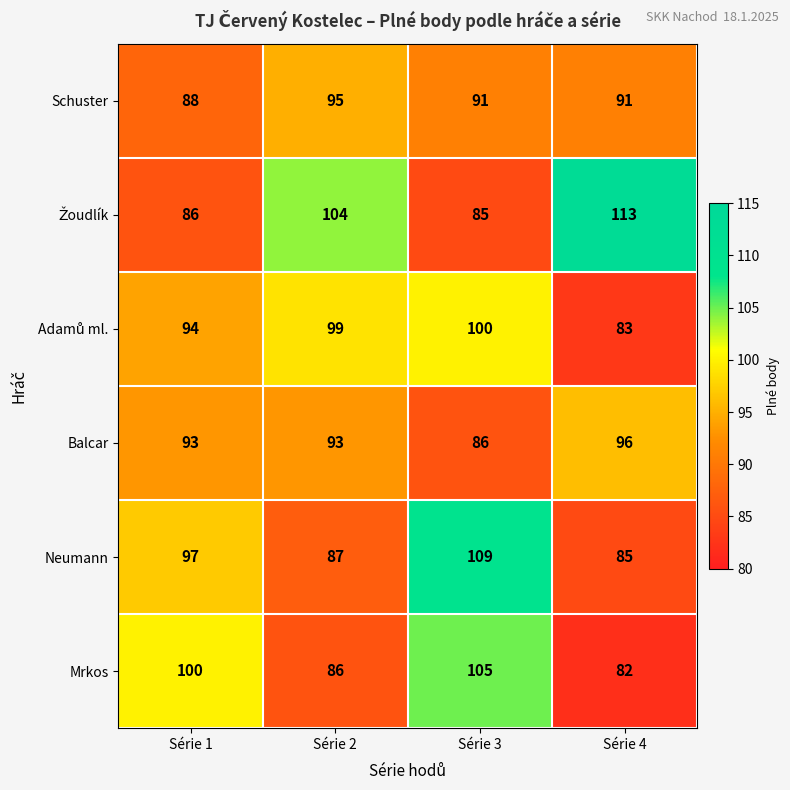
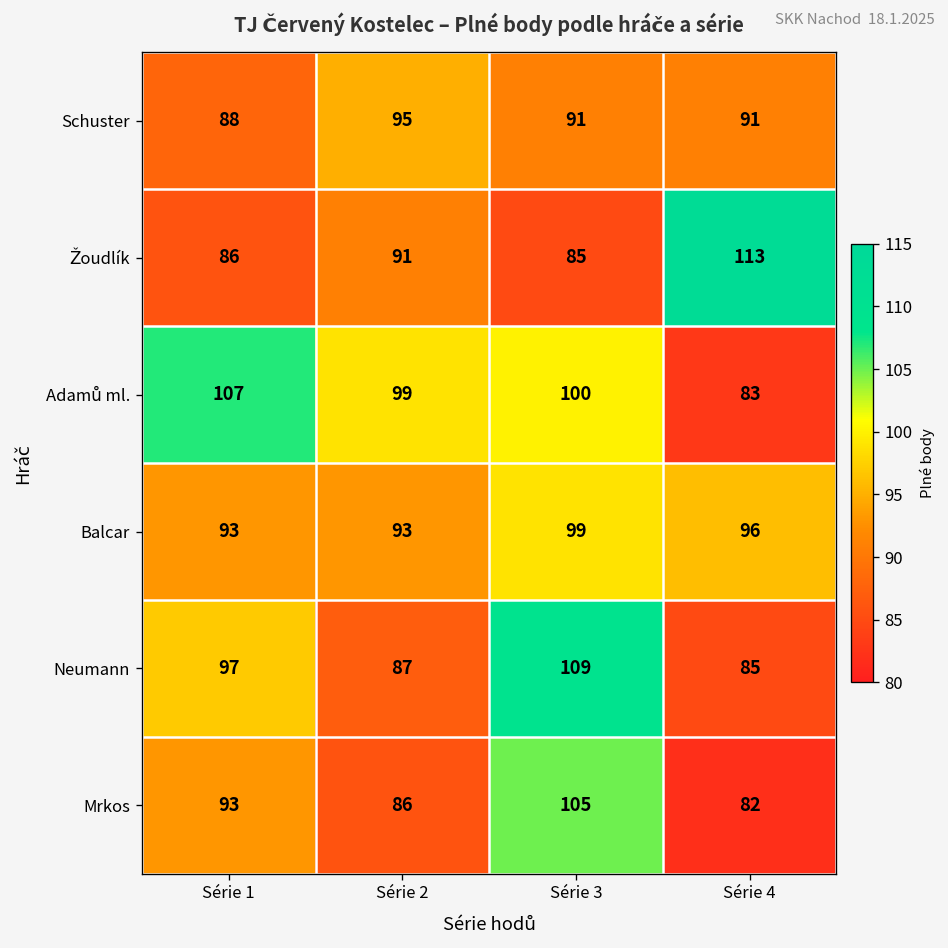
  {
    "Schuster": {
      "Série 1": 88,
      "Série 2": 95,
      "Série 3": 91,
      "Série 4": 91
    },
    "Žoudlík": {
      "Série 1": 86,
-     "Série 2": 104,
+     "Série 2": 91,
      "Série 3": 85,
      "Série 4": 113
    },
    "Adamů ml.": {
-     "Série 1": 94,
+     "Série 1": 107,
      "Série 2": 99,
      "Série 3": 100,
      "Série 4": 83
    },
    "Balcar": {
      "Série 1": 93,
      "Série 2": 93,
-     "Série 3": 86,
+     "Série 3": 99,
      "Série 4": 96
    },
    "Neumann": {
      "Série 1": 97,
      "Série 2": 87,
      "Série 3": 109,
      "Série 4": 85
    },
    "Mrkos": {
-     "Série 1": 100,
+     "Série 1": 93,
      "Série 2": 86,
      "Série 3": 105,
      "Série 4": 82
    }
  }
